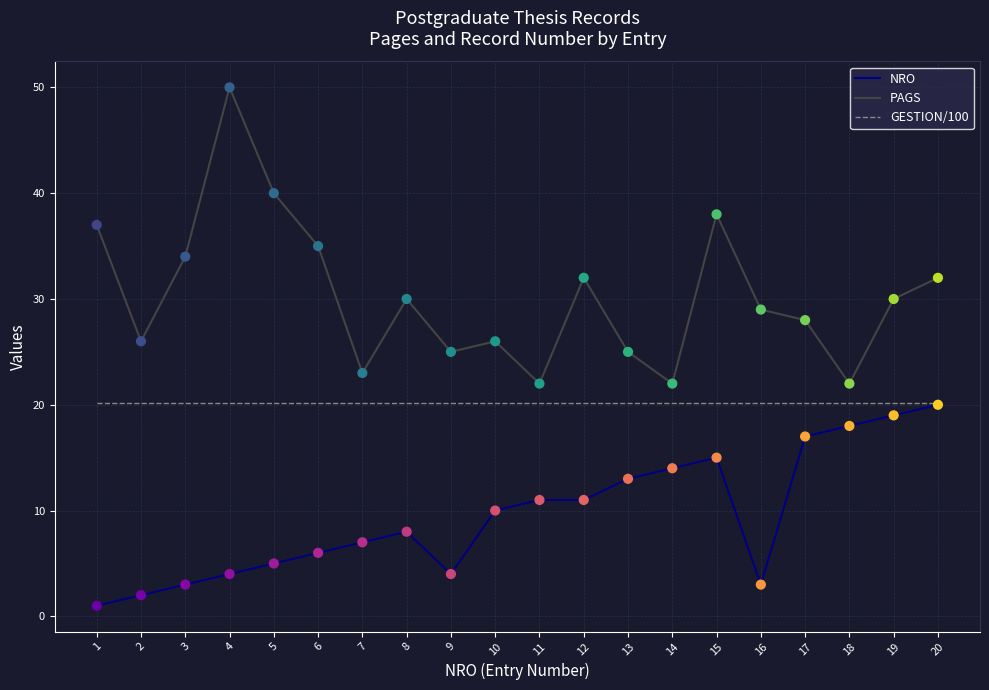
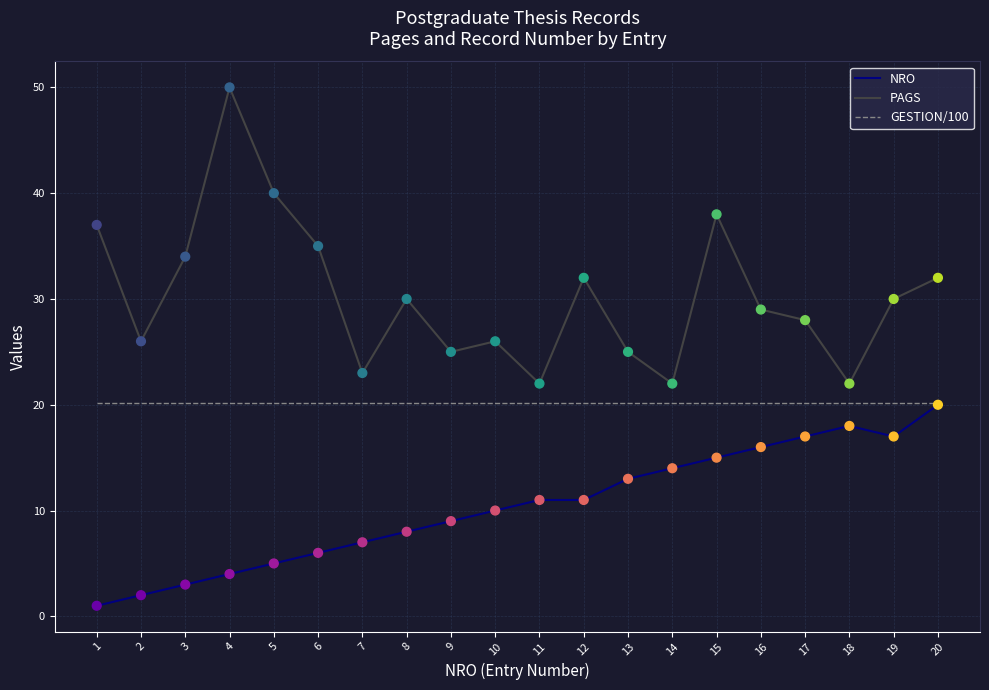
  {
    "NRO": {
      "1": 1,
      "2": 2,
      "3": 3,
      "4": 4,
      "5": 5,
      "6": 6,
      "7": 7,
      "8": 8,
-     "9": 4,
+     "9": 9,
      "10": 10,
      "11": 11,
      "12": 11,
      "13": 13,
      "14": 14,
      "15": 15,
-     "16": 3,
+     "16": 16,
      "17": 17,
      "18": 18,
-     "19": 19
+     "19": 17
    },
    "PAGS": {
      "1": 37,
      "2": 26,
      "3": 34,
      "4": 50,
      "5": 40,
      "6": 35,
      "7": 23,
      "8": 30,
      "9": 25,
      "10": 26,
      "11": 22,
      "12": 32,
      "13": 25,
      "14": 22,
      "15": 38,
      "16": 29,
      "17": 28,
      "18": 22,
      "19": 30,
      "20": 32
    },
    "GESTION/100": {
      "1": 20,
      "2": 20,
      "3": 20,
      "4": 20,
      "5": 20,
      "6": 20,
      "7": 20,
      "8": 20,
      "9": 20,
      "10": 20,
      "11": 20,
      "12": 20,
      "13": 20,
      "14": 20,
      "15": 20,
      "16": 20,
      "17": 20,
      "18": 20,
      "19": 20
    }
  }
